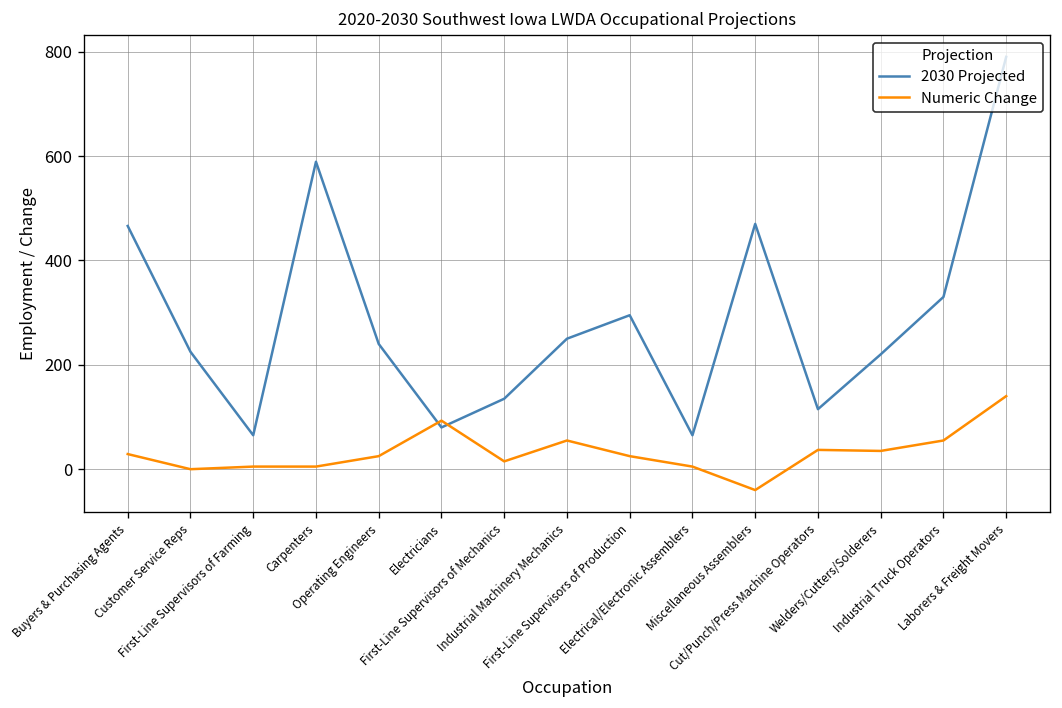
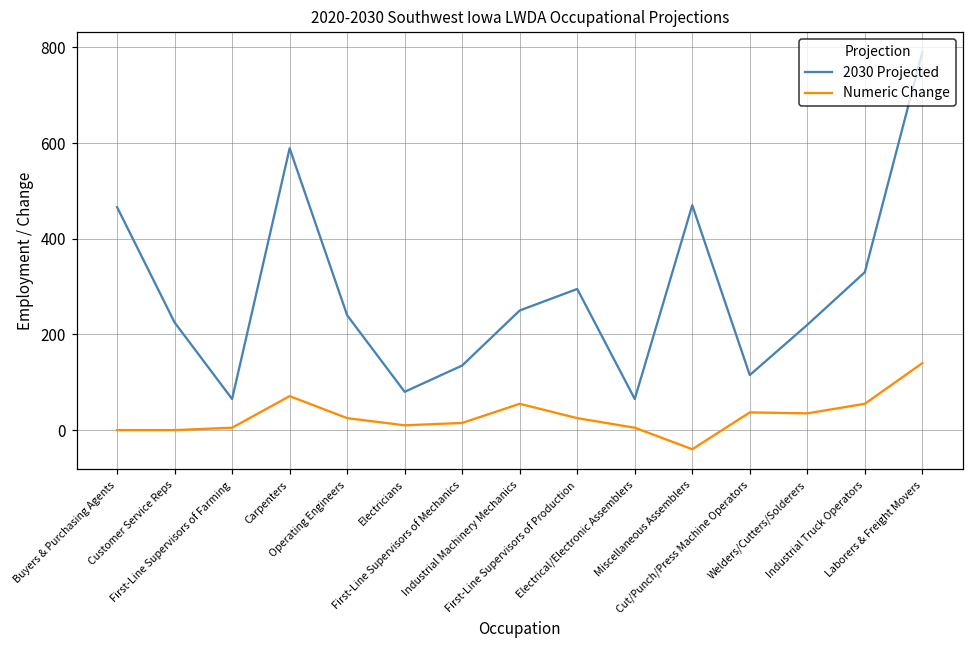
  {
    "2030 Projected": {
      "Buyers & Purchasing Agents": 470,
      "Customer Service Reps": 230,
      "First-Line Supervisors of Farming": 70,
      "Carpenters": 590,
      "Operating Engineers": 240,
      "Electricians": 80,
      "First-Line Supervisors of Mechanics": 140,
      "Industrial Machinery Mechanics": 250,
      "First-Line Supervisors of Production": 300,
      "Electrical/Electronic Assemblers": 70,
      "Miscellaneous Assemblers": 470,
      "Cut/Punch/Press Machine Operators": 120,
      "Welders/Cutters/Solderers": 220,
      "Industrial Truck Operators": 330
    },
    "Numeric Change": {
-     "Buyers & Purchasing Agents": 30,
+     "Buyers & Purchasing Agents": 0,
      "Customer Service Reps": 0,
      "First-Line Supervisors of Farming": 10,
-     "Carpenters": 10,
+     "Carpenters": 70,
      "Operating Engineers": 30,
-     "Electricians": 90,
+     "Electricians": 10,
      "First-Line Supervisors of Mechanics": 20,
      "Industrial Machinery Mechanics": 60,
      "First-Line Supervisors of Production": 30,
      "Electrical/Electronic Assemblers": 10,
      "Miscellaneous Assemblers": -40,
      "Cut/Punch/Press Machine Operators": 40,
      "Welders/Cutters/Solderers": 40,
      "Industrial Truck Operators": 60,
      "Laborers & Freight Movers": 140
    }
  }
